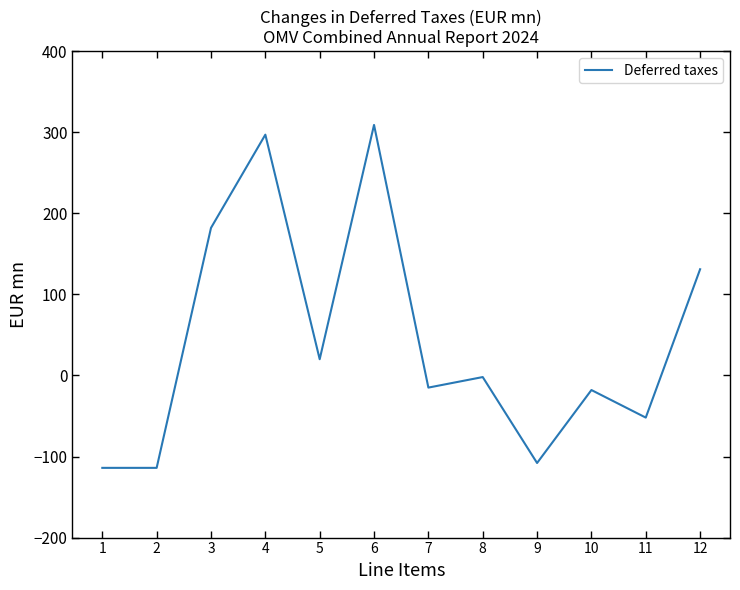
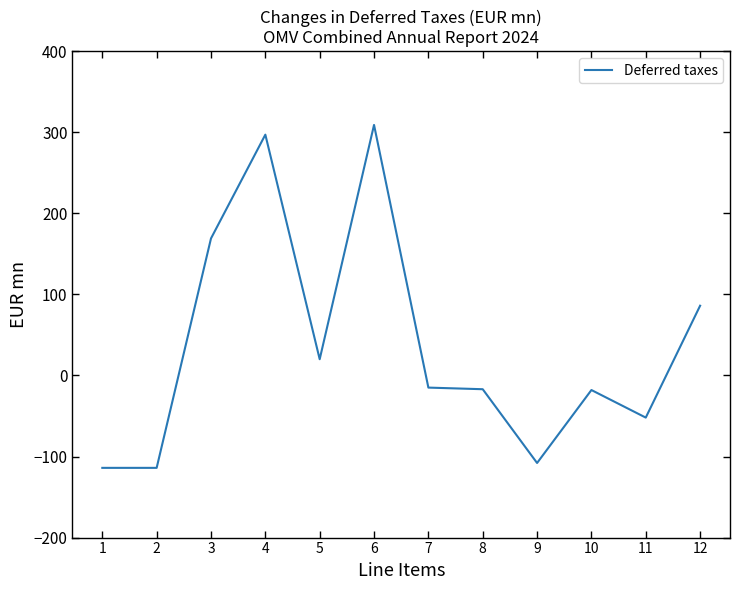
  {
    "1": -110,
    "2": -110,
-   "3": 180,
+   "3": 170,
    "4": 300,
    "5": 20,
    "6": 310,
    "7": -20,
-   "8": 0,
+   "8": -20,
    "9": -110,
    "10": -20,
    "11": -50,
-   "12": 130
+   "12": 90
  }
